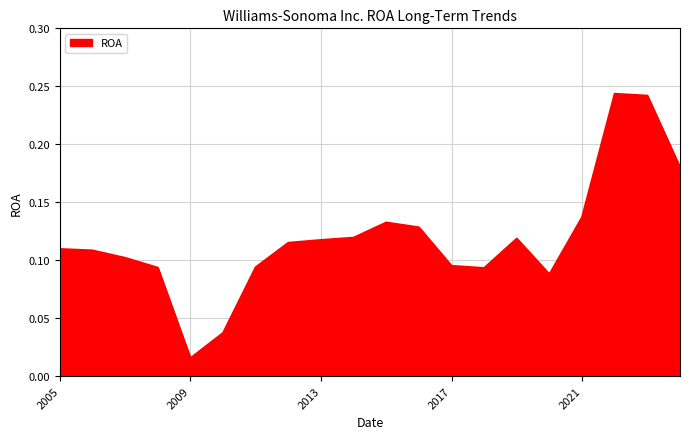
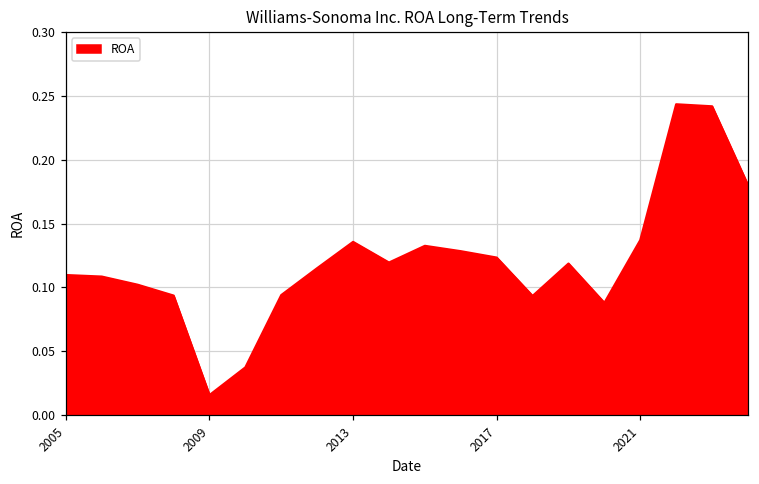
  {
    "2005": 0.110,
    "2009": 0.016,
-   "2013": 0.117,
-   "2017": 0.095,
+   "2013": 0.136,
+   "2017": 0.123,
    "2021": 0.137
  }
